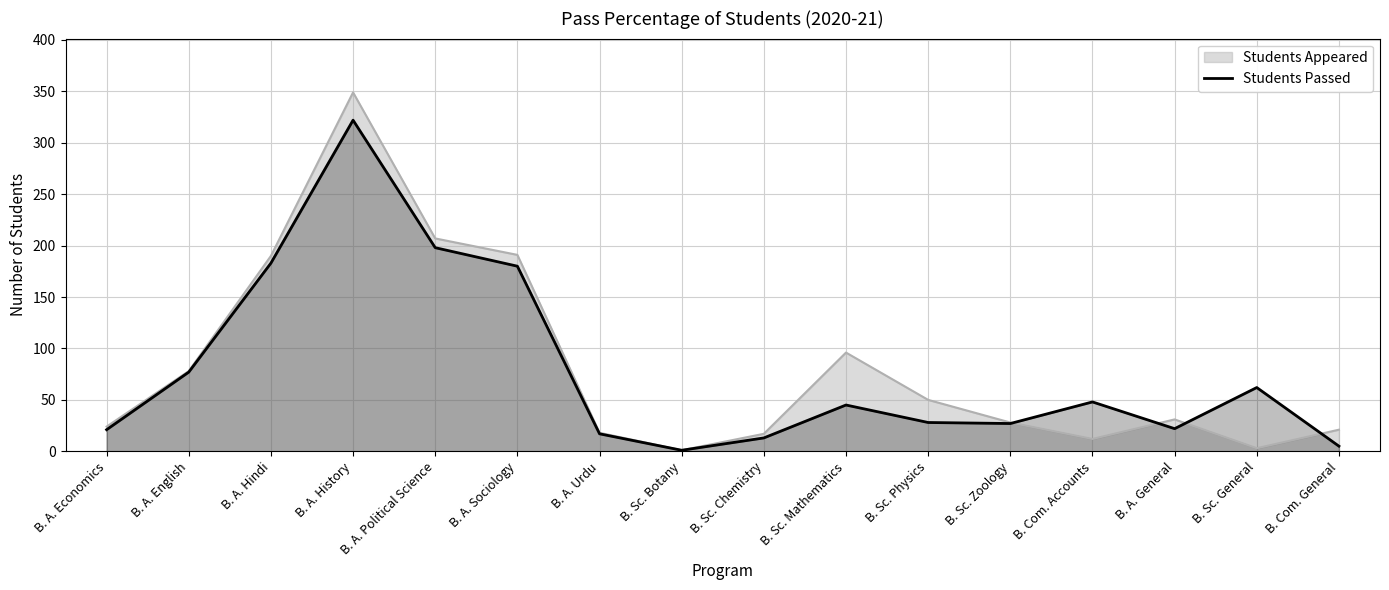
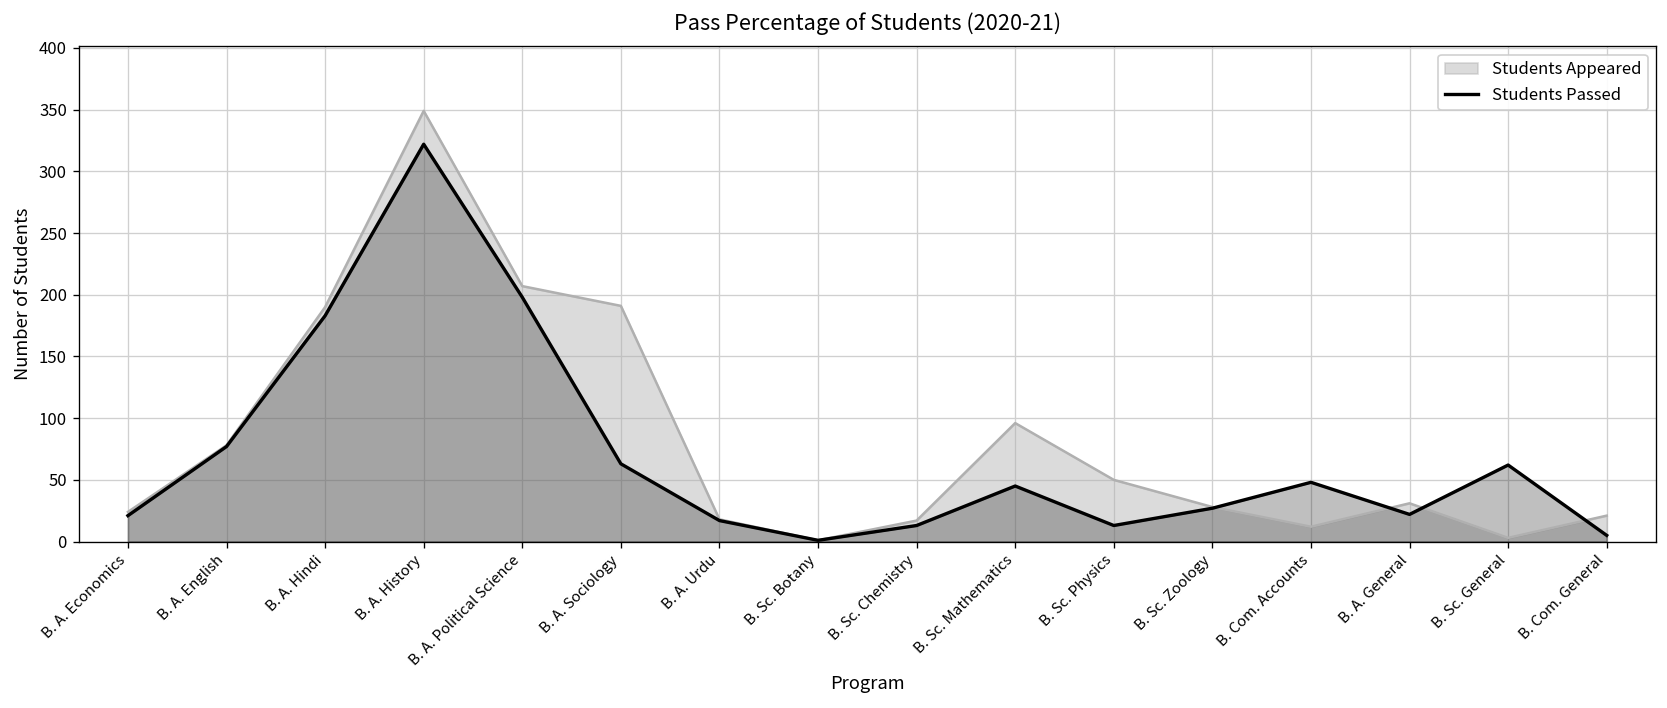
  {
    "Students Appeared": {
      "B. A. Economics": 24,
      "B. A. Hindi": 190,
      "B. A. History": 349,
      "B. A. Political Science": 207,
      "B. A. Sociology": 191,
      "B. Sc. Chemistry": 17,
      "B. Sc. Mathematics": 96,
      "B. Sc. Physics": 50,
      "B. Com. Accounts": 12,
      "B. A. General": 31,
      "B. Sc. General": 3,
      "B. Com. General": 21
    },
    "Students Passed": {
      "B. A. Economics": 21,
      "B. A. Hindi": 183,
      "B. A. History": 322,
      "B. A. Political Science": 198,
-     "B. A. Sociology": 180,
+     "B. A. Sociology": 63,
      "B. Sc. Chemistry": 13,
      "B. Sc. Mathematics": 45,
-     "B. Sc. Physics": 28,
+     "B. Sc. Physics": 13,
      "B. Com. Accounts": 48,
      "B. A. General": 22,
      "B. Sc. General": 62,
      "B. Com. General": 5
    }
  }
